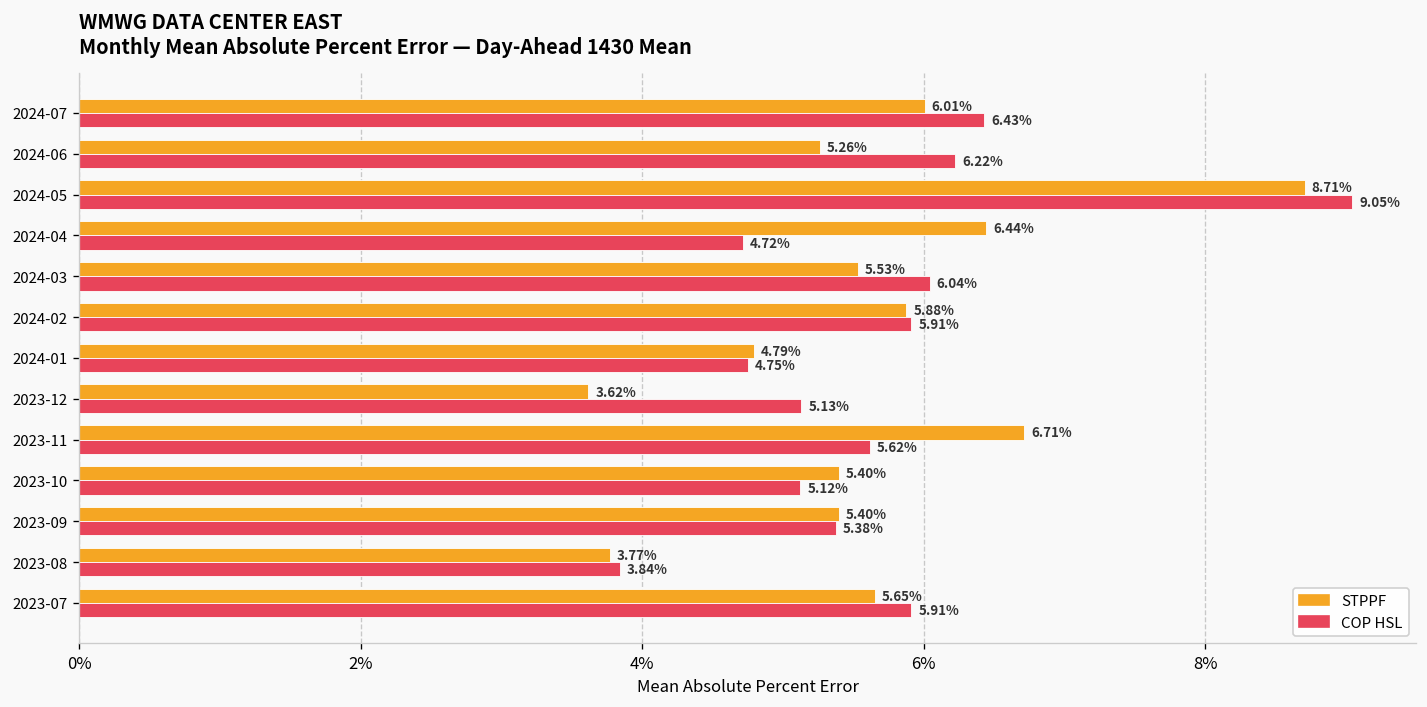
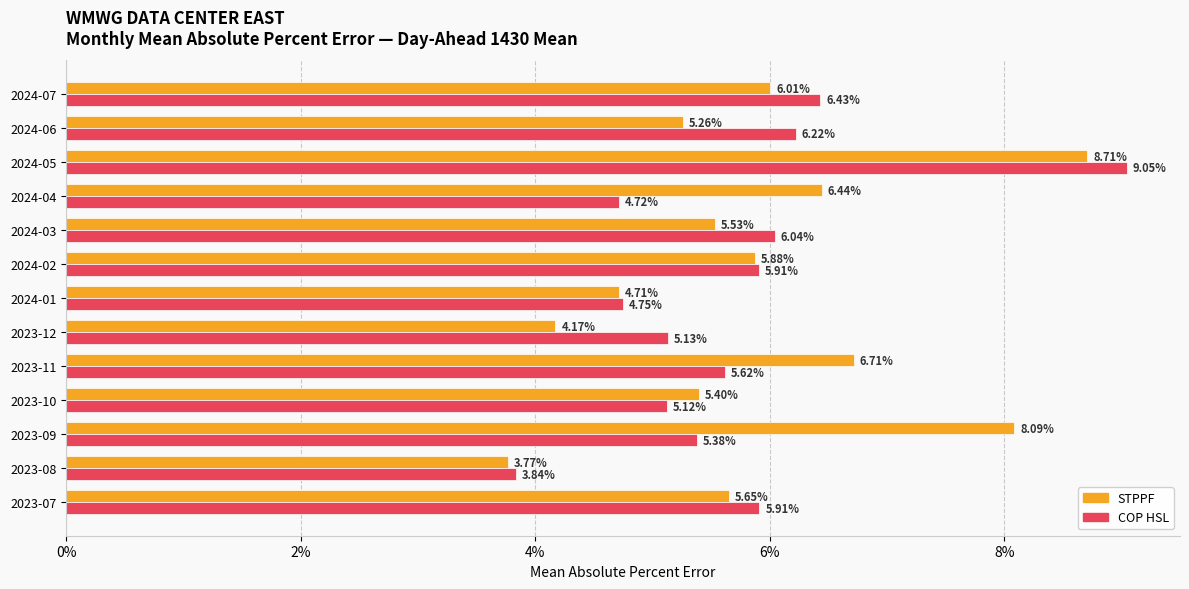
  {
    "STPPF": {
      "2024-07": "6.01%",
      "2024-06": "5.26%",
      "2024-05": "8.71%",
      "2024-04": "6.44%",
      "2024-03": "5.53%",
      "2024-02": "5.88%",
-     "2024-01": "4.79%",
-     "2023-12": "3.62%",
+     "2024-01": "4.71%",
+     "2023-12": "4.17%",
      "2023-11": "6.71%",
      "2023-10": "5.40%",
-     "2023-09": "5.40%",
+     "2023-09": "8.09%",
      "2023-08": "3.77%",
      "2023-07": "5.65%"
    },
    "COP HSL": {
      "2024-07": "6.43%",
      "2024-06": "6.22%",
      "2024-05": "9.05%",
      "2024-04": "4.72%",
      "2024-03": "6.04%",
      "2024-02": "5.91%",
      "2024-01": "4.75%",
      "2023-12": "5.13%",
      "2023-11": "5.62%",
      "2023-10": "5.12%",
      "2023-09": "5.38%",
      "2023-08": "3.84%",
      "2023-07": "5.91%"
    }
  }
